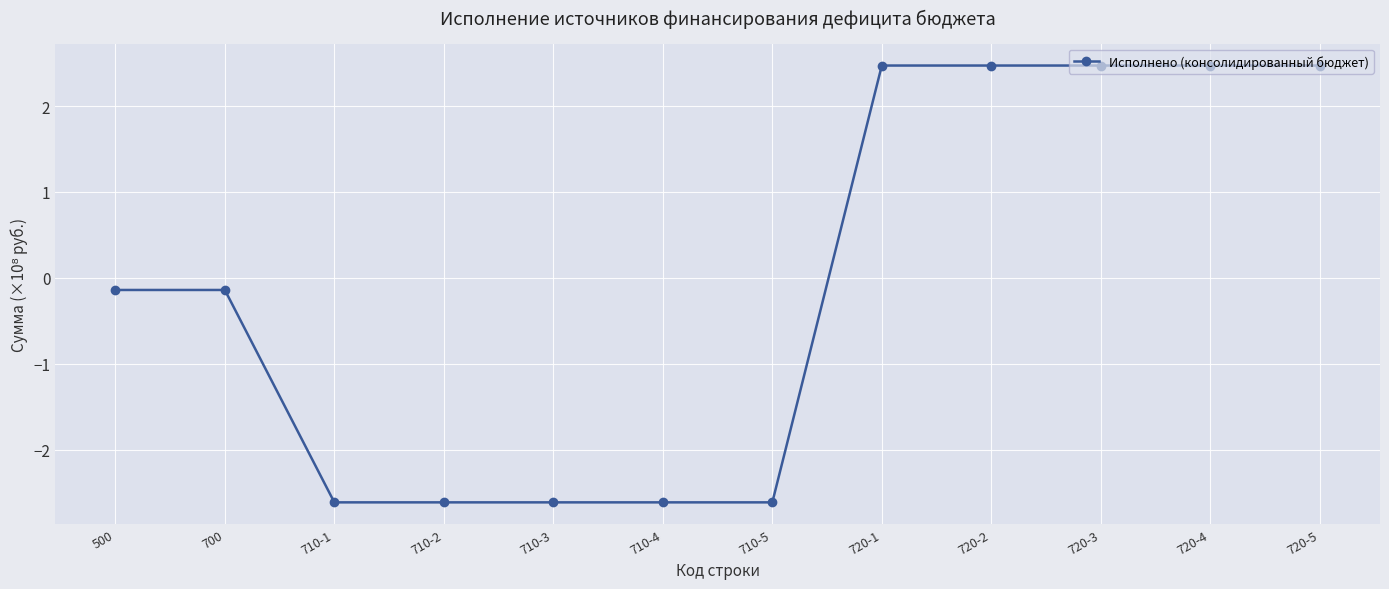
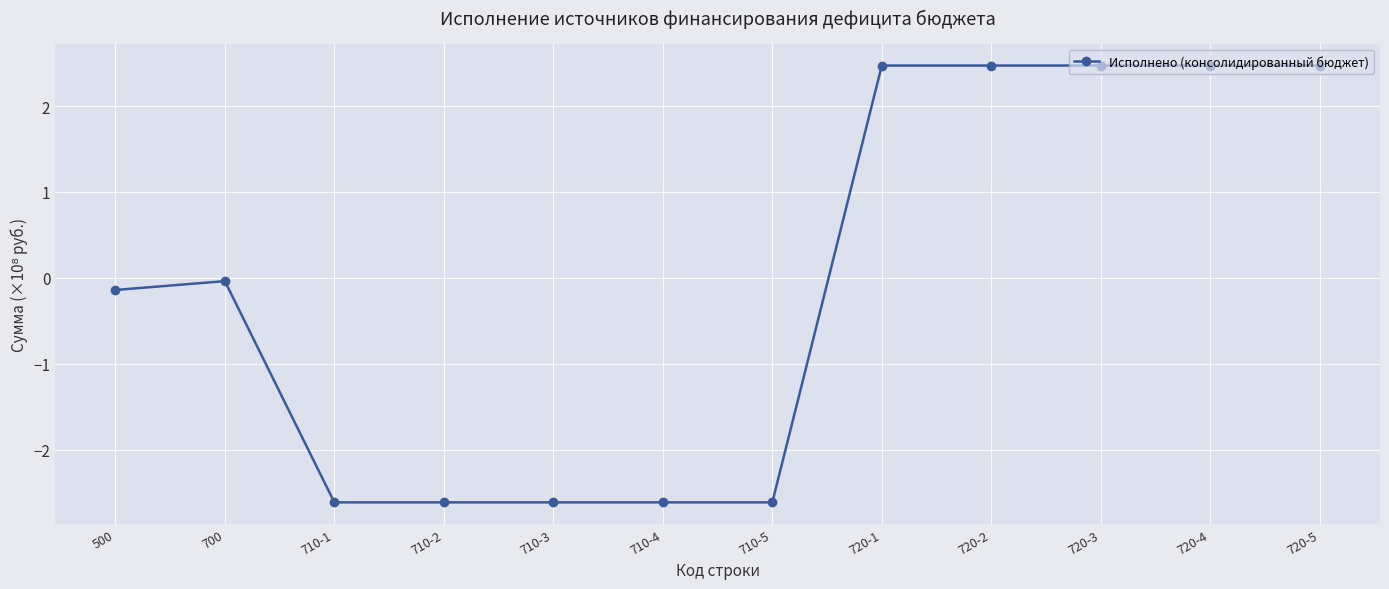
  {
    "500": -0.1,
-   "700": -0.1,
+   "700": 0.0,
    "710-1": -2.6,
    "710-2": -2.6,
    "710-3": -2.6,
    "710-4": -2.6,
    "710-5": -2.6,
    "720-1": 2.5,
    "720-2": 2.5
  }
